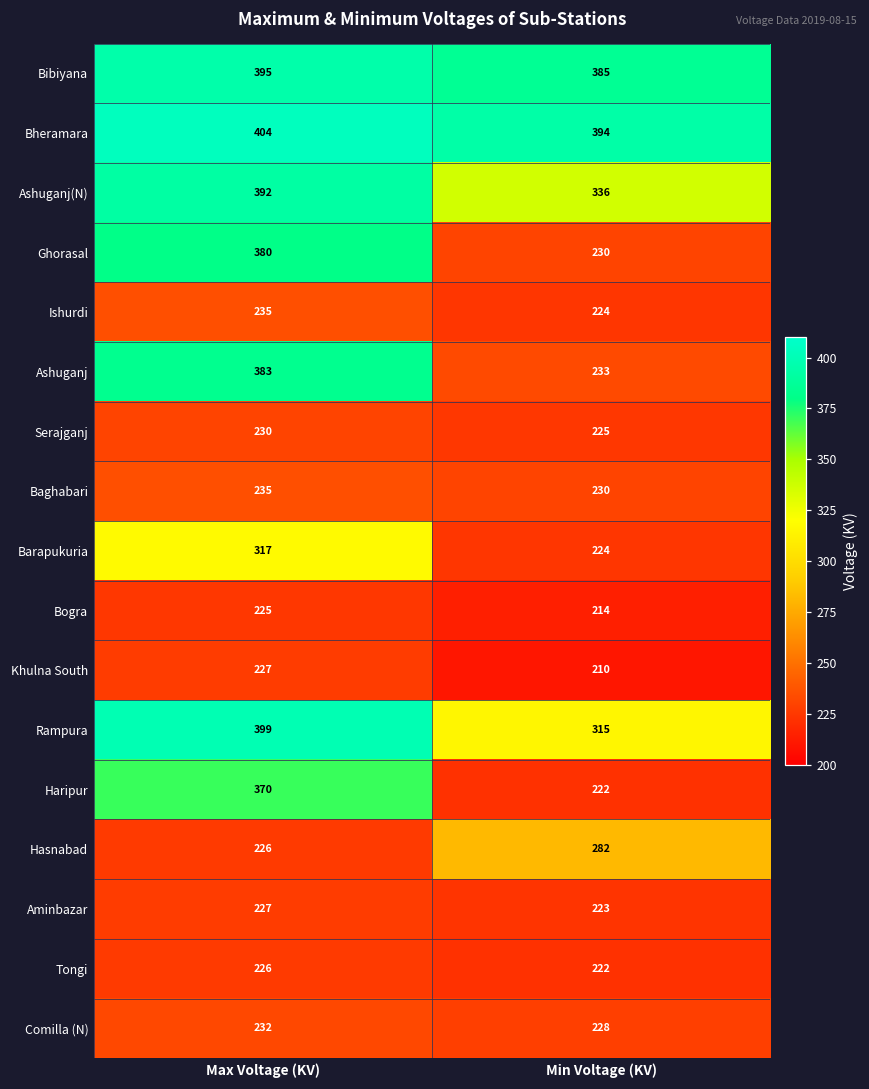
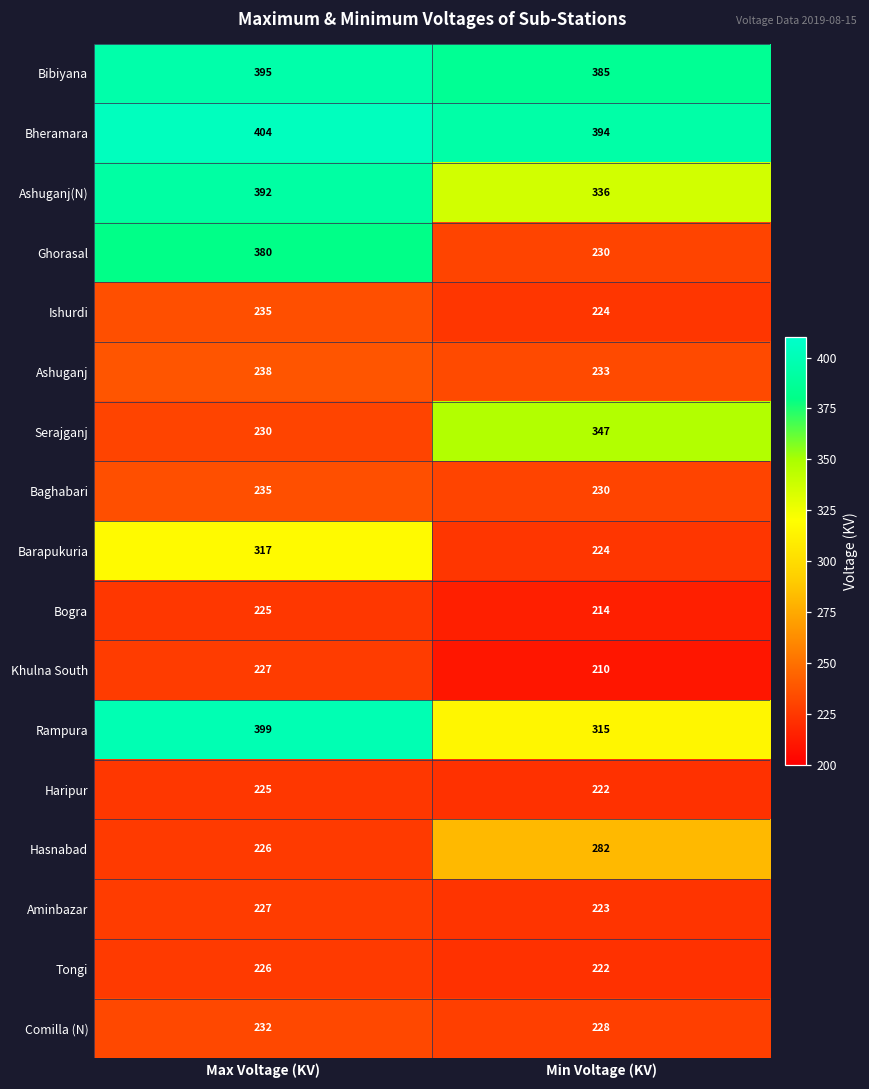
  {
    "Bibiyana": {
      "Max Voltage (KV)": 395,
      "Min Voltage (KV)": 385
    },
    "Bheramara": {
      "Max Voltage (KV)": 404,
      "Min Voltage (KV)": 394
    },
    "Ashuganj(N)": {
      "Max Voltage (KV)": 392,
      "Min Voltage (KV)": 336
    },
    "Ghorasal": {
      "Max Voltage (KV)": 380,
      "Min Voltage (KV)": 230
    },
    "Ishurdi": {
      "Max Voltage (KV)": 235,
      "Min Voltage (KV)": 224
    },
    "Ashuganj": {
-     "Max Voltage (KV)": 383,
+     "Max Voltage (KV)": 238,
      "Min Voltage (KV)": 233
    },
    "Serajganj": {
      "Max Voltage (KV)": 230,
-     "Min Voltage (KV)": 225
+     "Min Voltage (KV)": 347
    },
    "Baghabari": {
      "Max Voltage (KV)": 235,
      "Min Voltage (KV)": 230
    },
    "Barapukuria": {
      "Max Voltage (KV)": 317,
      "Min Voltage (KV)": 224
    },
    "Bogra": {
      "Max Voltage (KV)": 225,
      "Min Voltage (KV)": 214
    },
    "Khulna South": {
      "Max Voltage (KV)": 227,
      "Min Voltage (KV)": 210
    },
    "Rampura": {
      "Max Voltage (KV)": 399,
      "Min Voltage (KV)": 315
    },
    "Haripur": {
-     "Max Voltage (KV)": 370,
+     "Max Voltage (KV)": 225,
      "Min Voltage (KV)": 222
    },
    "Hasnabad": {
      "Max Voltage (KV)": 226,
      "Min Voltage (KV)": 282
    },
    "Aminbazar": {
      "Max Voltage (KV)": 227,
      "Min Voltage (KV)": 223
    },
    "Tongi": {
      "Max Voltage (KV)": 226,
      "Min Voltage (KV)": 222
    },
    "Comilla (N)": {
      "Max Voltage (KV)": 232,
      "Min Voltage (KV)": 228
    }
  }
